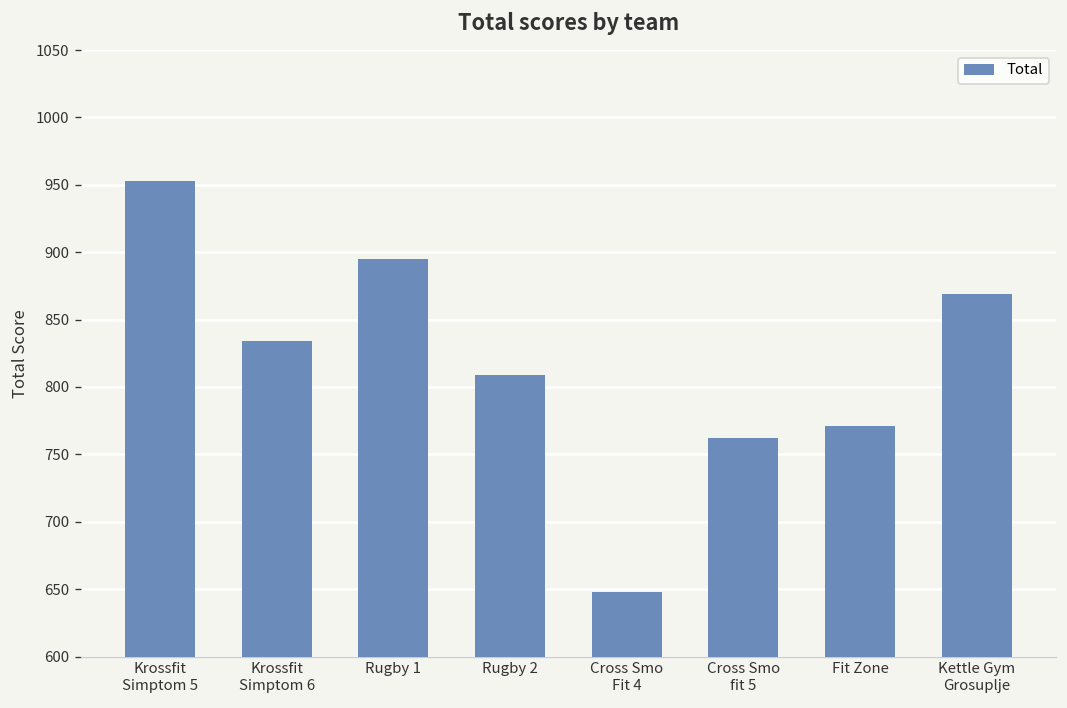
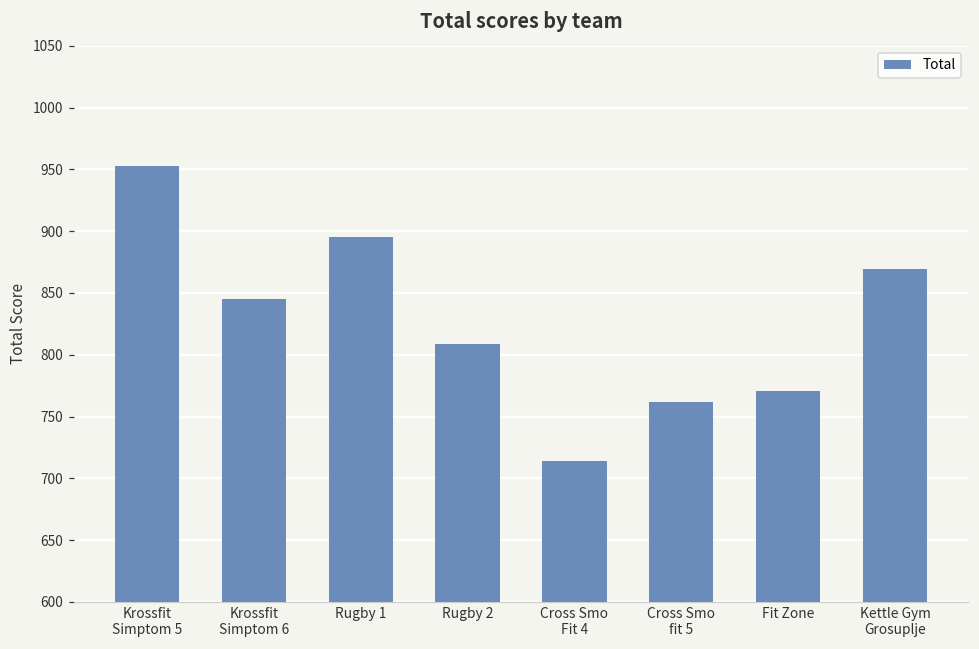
  {
    "Krossfit Simptom 5": 953,
-   "Krossfit Simptom 6": 834,
+   "Krossfit Simptom 6": 845,
    "Rugby 1": 895,
    "Rugby 2": 809,
-   "Cross Smo Fit 4": 648,
+   "Cross Smo Fit 4": 714,
    "Cross Smo fit 5": 762,
    "Fit Zone": 771,
    "Kettle Gym Grosuplje": 869
  }
